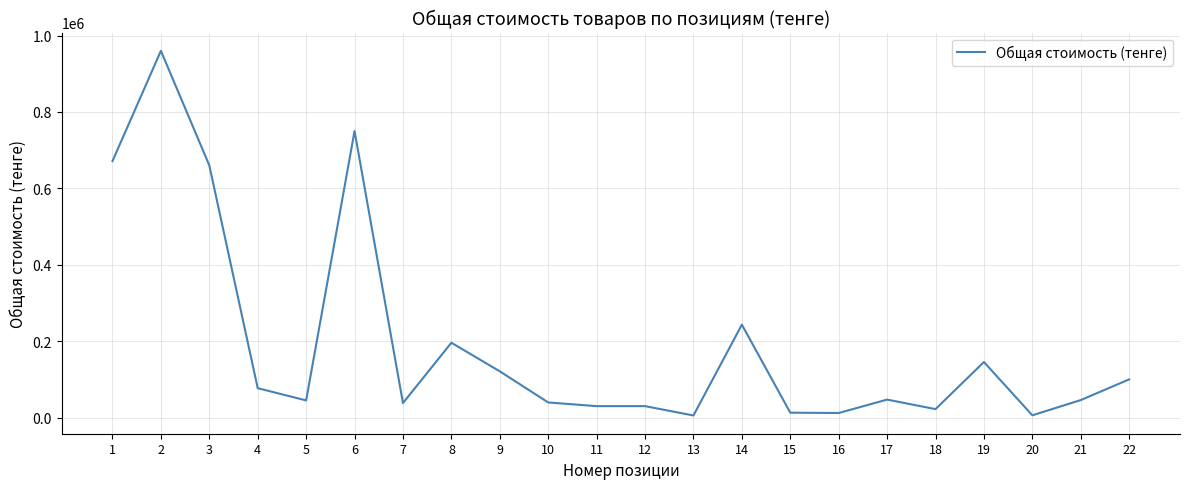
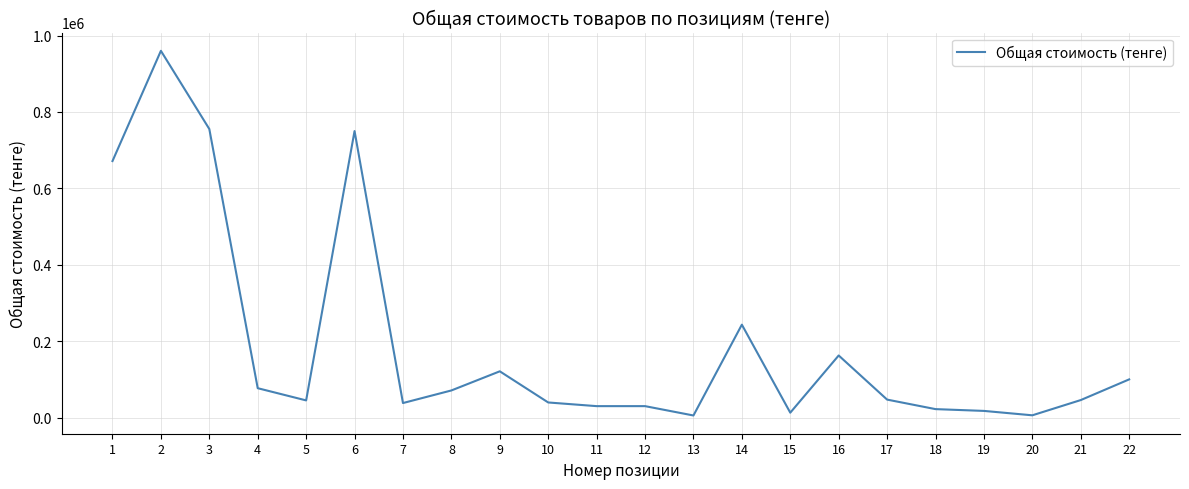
  {
    "1": 670000,
    "2": 960000,
-   "3": 660000,
+   "3": 760000,
    "4": 80000,
    "5": 50000,
    "6": 750000,
    "7": 40000,
-   "8": 200000,
+   "8": 70000,
    "9": 120000,
    "10": 40000,
    "11": 30000,
    "12": 30000,
    "13": 10000,
    "14": 240000,
    "15": 10000,
-   "16": 10000,
+   "16": 160000,
    "17": 50000,
    "18": 20000,
-   "19": 150000,
+   "19": 20000,
    "20": 10000,
    "21": 50000,
    "22": 100000
  }
